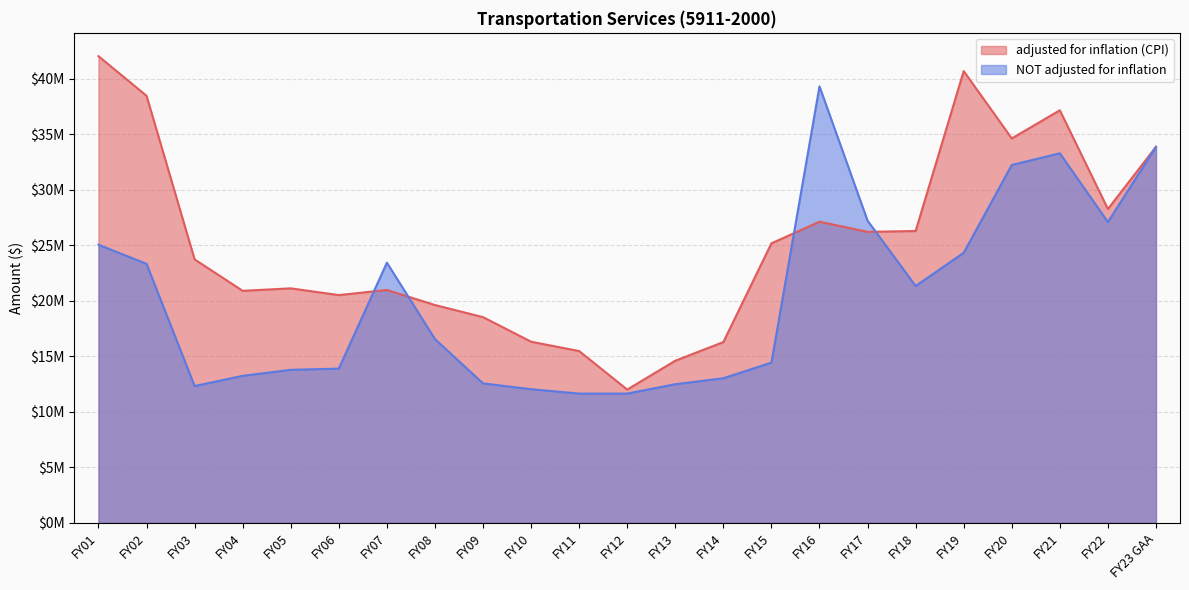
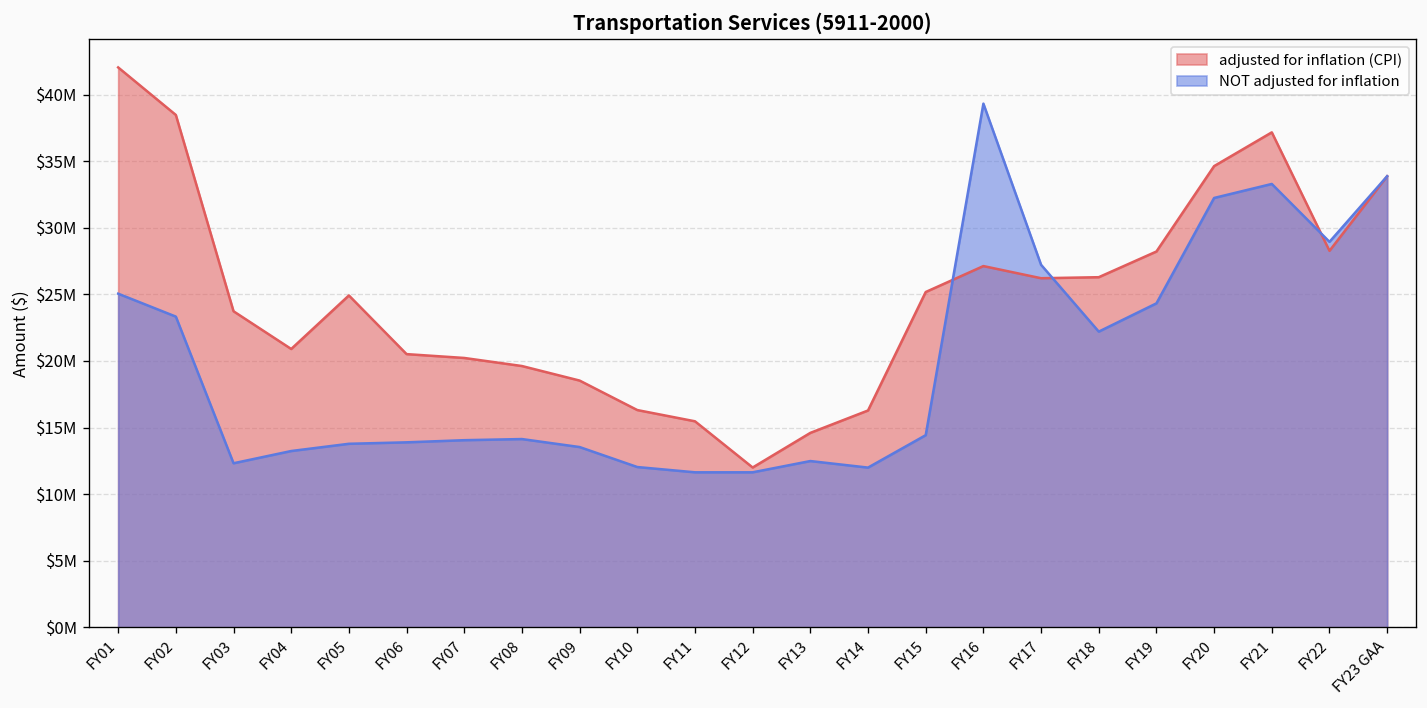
  {
    "adjusted for inflation (CPI)": {
      "FY01": "$42000000",
      "FY02": "$38500000",
      "FY03": "$23700000",
      "FY04": "$20900000",
-     "FY05": "$21100000",
+     "FY05": "$24900000",
      "FY06": "$20500000",
-     "FY07": "$21000000",
+     "FY07": "$20200000",
      "FY08": "$19600000",
      "FY09": "$18500000",
      "FY10": "$16300000",
      "FY11": "$15500000",
      "FY12": "$12000000",
      "FY13": "$14600000",
      "FY14": "$16300000",
      "FY15": "$25200000",
      "FY16": "$27100000",
      "FY17": "$26200000",
      "FY18": "$26300000",
-     "FY19": "$40700000",
+     "FY19": "$28200000",
      "FY20": "$34600000",
      "FY21": "$37200000",
      "FY22": "$28300000"
    },
    "NOT adjusted for inflation": {
      "FY01": "$25000000",
      "FY02": "$23300000",
      "FY03": "$12300000",
      "FY04": "$13200000",
      "FY05": "$13800000",
      "FY06": "$13900000",
-     "FY07": "$23400000",
-     "FY08": "$16600000",
-     "FY09": "$12600000",
+     "FY07": "$14100000",
+     "FY08": "$14100000",
+     "FY09": "$13500000",
      "FY10": "$12000000",
      "FY11": "$11600000",
      "FY12": "$11600000",
      "FY13": "$12500000",
-     "FY14": "$13000000",
+     "FY14": "$12000000",
      "FY15": "$14400000",
      "FY16": "$39300000",
      "FY17": "$27200000",
-     "FY18": "$21300000",
+     "FY18": "$22200000",
      "FY19": "$24300000",
      "FY20": "$32200000",
      "FY21": "$33300000",
-     "FY22": "$27100000"
+     "FY22": "$28900000"
    }
  }
